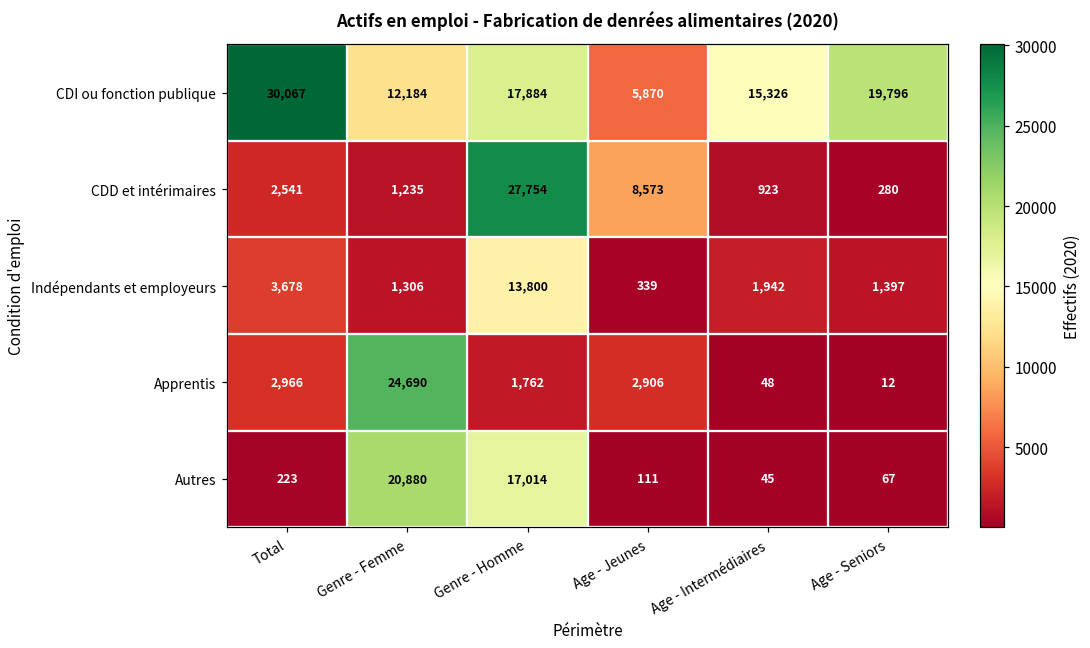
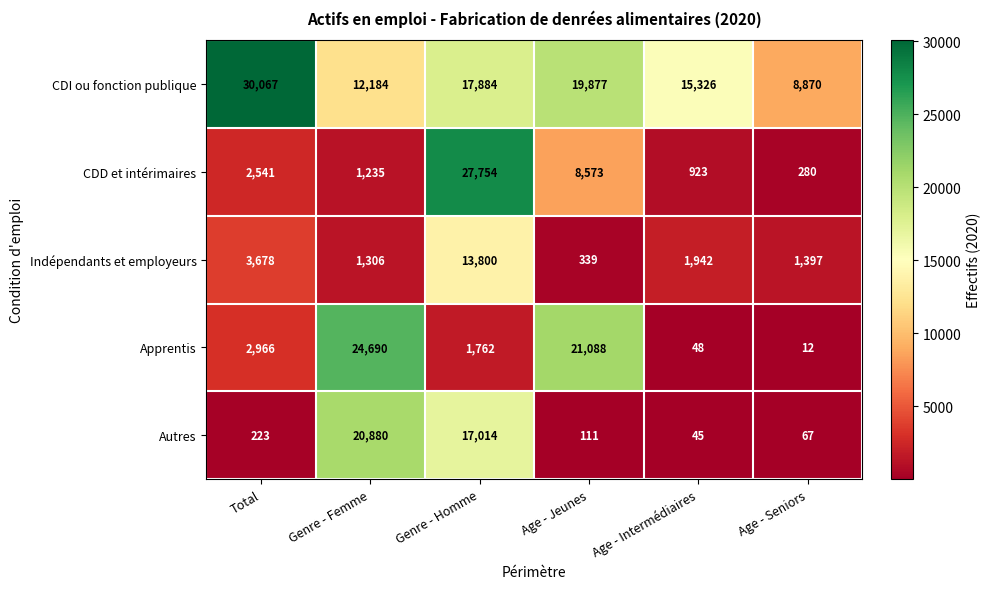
  {
    "CDI ou fonction publique": {
      "Total": "30,067",
      "Genre - Femme": "12,184",
      "Genre - Homme": "17,884",
-     "Age - Jeunes": "5,870",
+     "Age - Jeunes": "19,877",
      "Age - Intermédiaires": "15,326",
-     "Age - Seniors": "19,796"
+     "Age - Seniors": "8,870"
    },
    "CDD et intérimaires": {
      "Total": "2,541",
      "Genre - Femme": "1,235",
      "Genre - Homme": "27,754",
      "Age - Jeunes": "8,573",
      "Age - Intermédiaires": "923",
      "Age - Seniors": "280"
    },
    "Indépendants et employeurs": {
      "Total": "3,678",
      "Genre - Femme": "1,306",
      "Genre - Homme": "13,800",
      "Age - Jeunes": "339",
      "Age - Intermédiaires": "1,942",
      "Age - Seniors": "1,397"
    },
    "Apprentis": {
      "Total": "2,966",
      "Genre - Femme": "24,690",
      "Genre - Homme": "1,762",
-     "Age - Jeunes": "2,906",
+     "Age - Jeunes": "21,088",
      "Age - Intermédiaires": "48",
      "Age - Seniors": "12"
    },
    "Autres": {
      "Total": "223",
      "Genre - Femme": "20,880",
      "Genre - Homme": "17,014",
      "Age - Jeunes": "111",
      "Age - Intermédiaires": "45",
      "Age - Seniors": "67"
    }
  }
